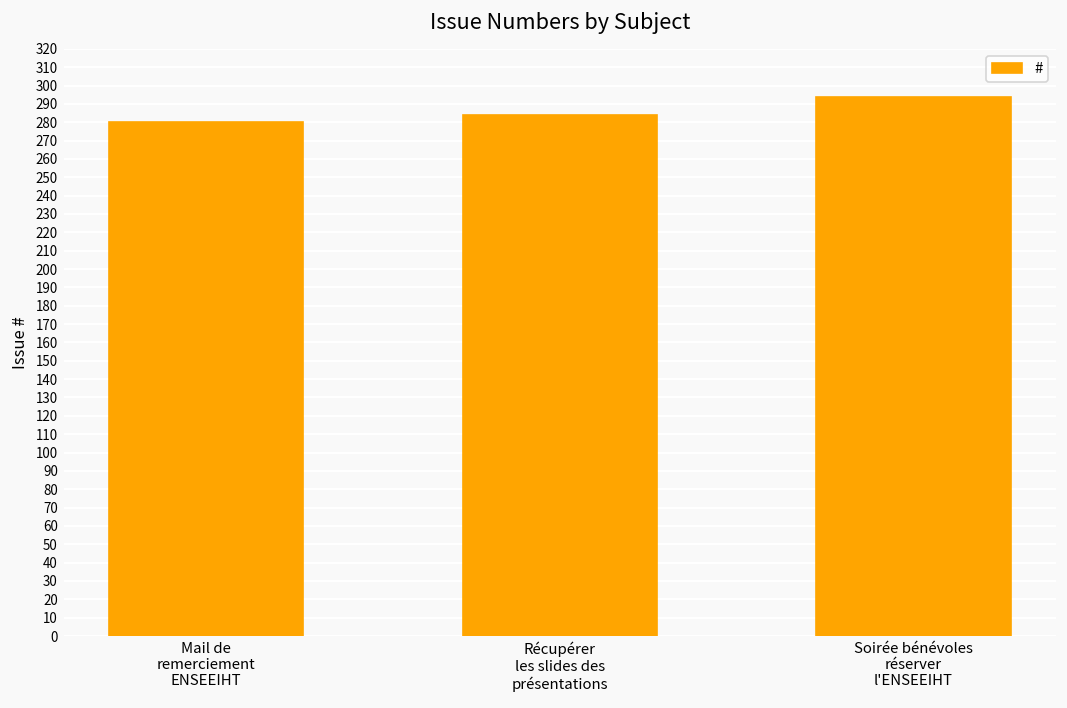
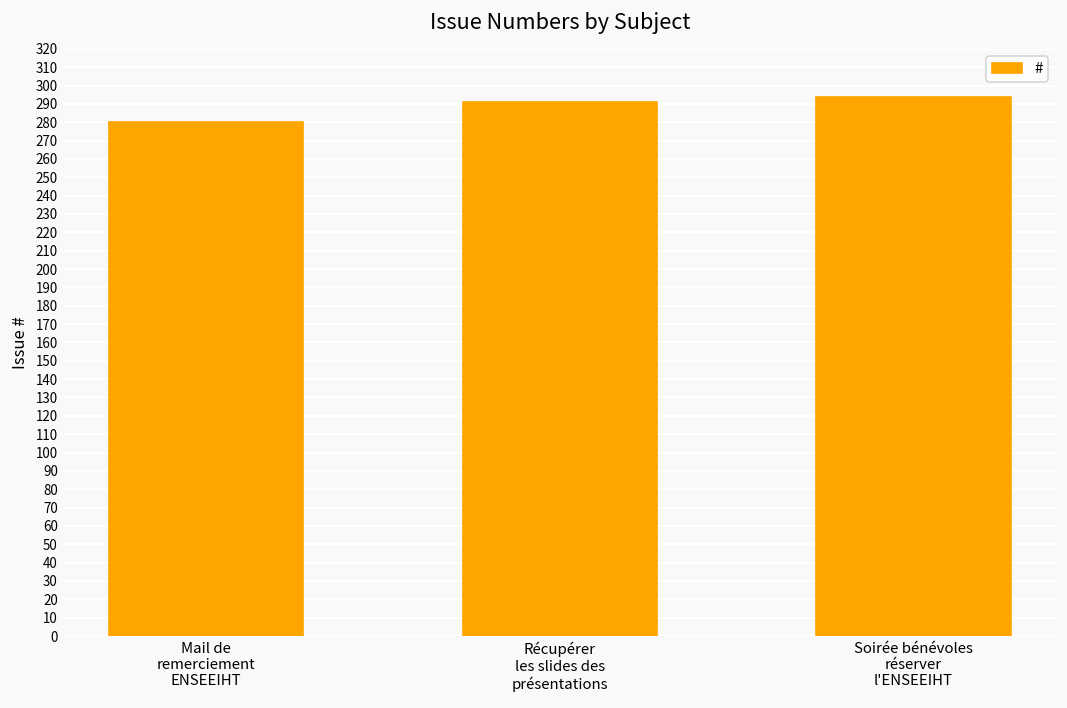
  {
    "Mail de remerciement ENSEEIHT": 280,
-   "Récupérer les slides des présentations": 284,
+   "Récupérer les slides des présentations": 291,
    "Soirée bénévoles réserver l'ENSEEIHT": 294
  }
